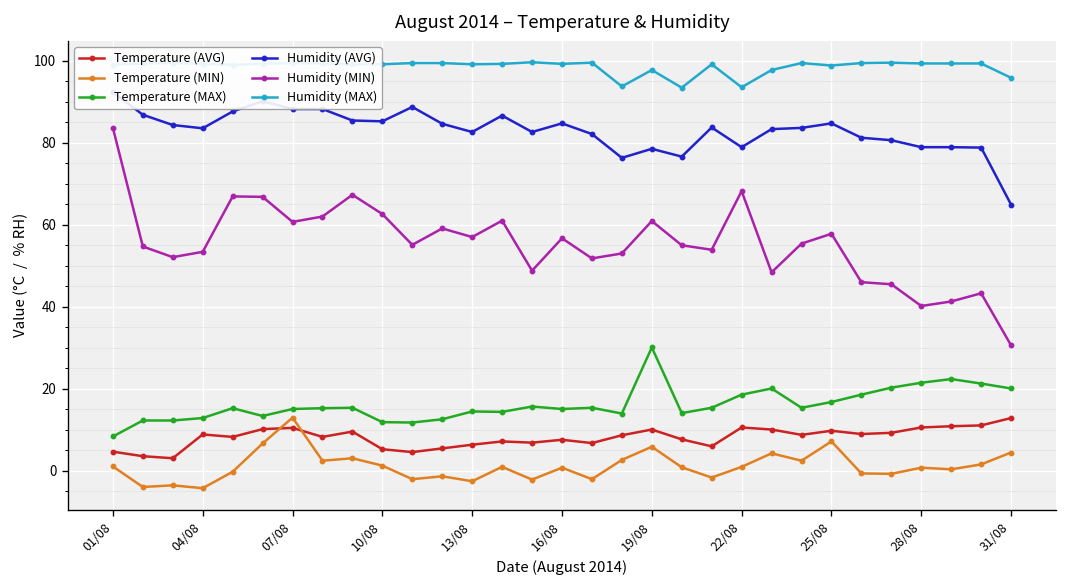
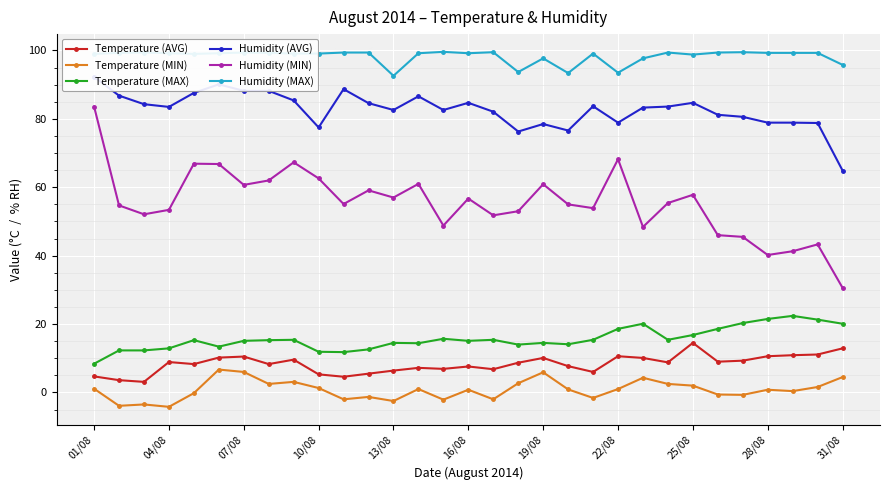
  {
    "Temperature (AVG)": {
      "01/08": 5,
      "04/08": 9,
      "07/08": 11,
      "10/08": 5,
      "13/08": 6,
      "16/08": 8,
      "19/08": 10,
      "22/08": 11,
-     "25/08": 10,
+     "25/08": 15,
      "28/08": 11,
      "31/08": 13
    },
    "Temperature (MIN)": {
      "01/08": 1,
      "04/08": -4,
-     "07/08": 13,
+     "07/08": 6,
      "10/08": 1,
      "13/08": -3,
      "16/08": 1,
      "19/08": 6,
      "22/08": 1,
-     "25/08": 7,
+     "25/08": 2,
      "28/08": 1,
      "31/08": 5
    },
    "Temperature (MAX)": {
      "01/08": 8,
      "04/08": 13,
      "07/08": 15,
      "10/08": 12,
      "13/08": 15,
      "16/08": 15,
-     "19/08": 30,
+     "19/08": 15,
      "22/08": 19,
      "25/08": 17,
      "28/08": 22,
      "31/08": 20
    },
    "Humidity (AVG)": {
      "04/08": 84,
-     "10/08": 85,
+     "10/08": 78,
      "13/08": 83,
      "16/08": 85,
      "19/08": 79,
      "22/08": 79,
      "25/08": 85,
      "28/08": 79,
      "31/08": 65
    },
    "Humidity (MIN)": {
      "01/08": 84,
      "04/08": 53,
      "07/08": 61,
      "10/08": 63,
      "13/08": 57,
      "16/08": 57,
      "19/08": 61,
      "22/08": 68,
      "25/08": 58,
      "28/08": 40,
      "31/08": 31
    },
    "Humidity (MAX)": {
      "10/08": 99,
-     "13/08": 99,
+     "13/08": 93,
      "16/08": 99,
      "19/08": 98,
      "22/08": 94,
      "25/08": 99,
      "28/08": 99,
      "31/08": 96
    }
  }
